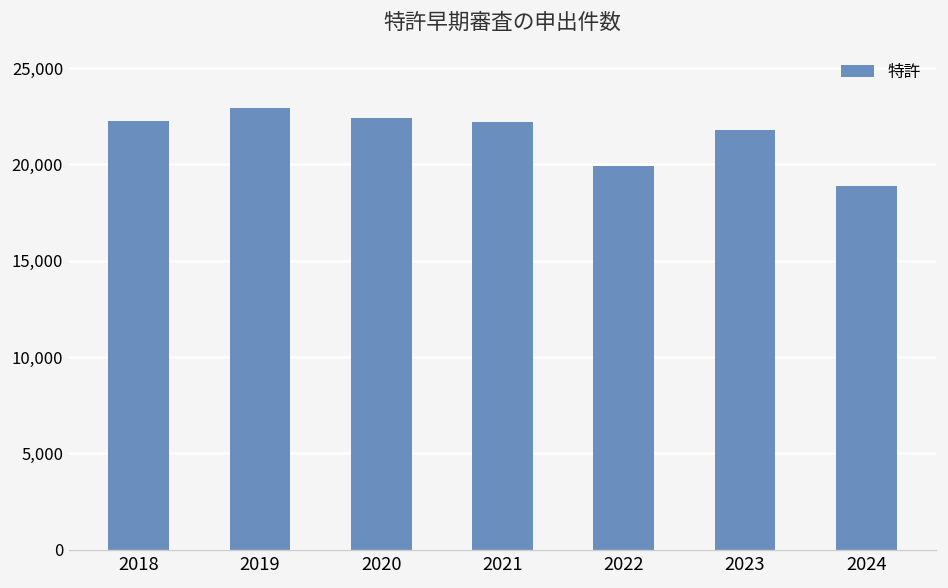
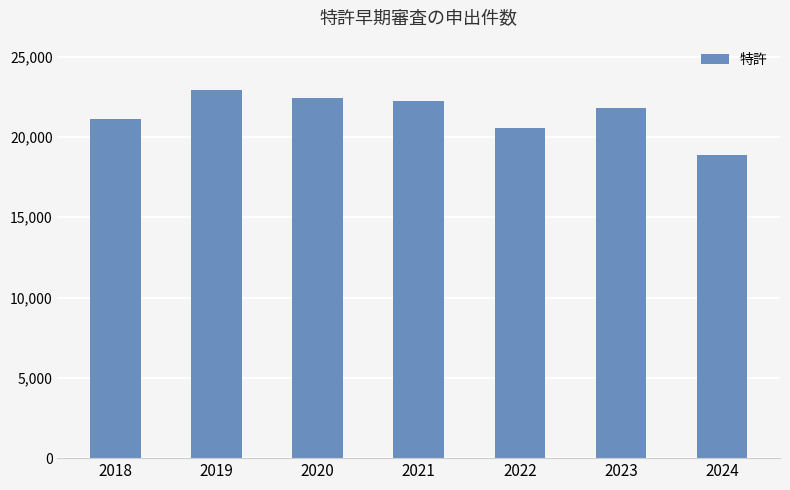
  {
-   "2018": "22,300",
+   "2018": "21,100",
    "2019": "22,900",
    "2020": "22,400",
    "2021": "22,200",
-   "2022": "19,900",
+   "2022": "20,600",
    "2023": "21,800",
    "2024": "18,900"
  }
